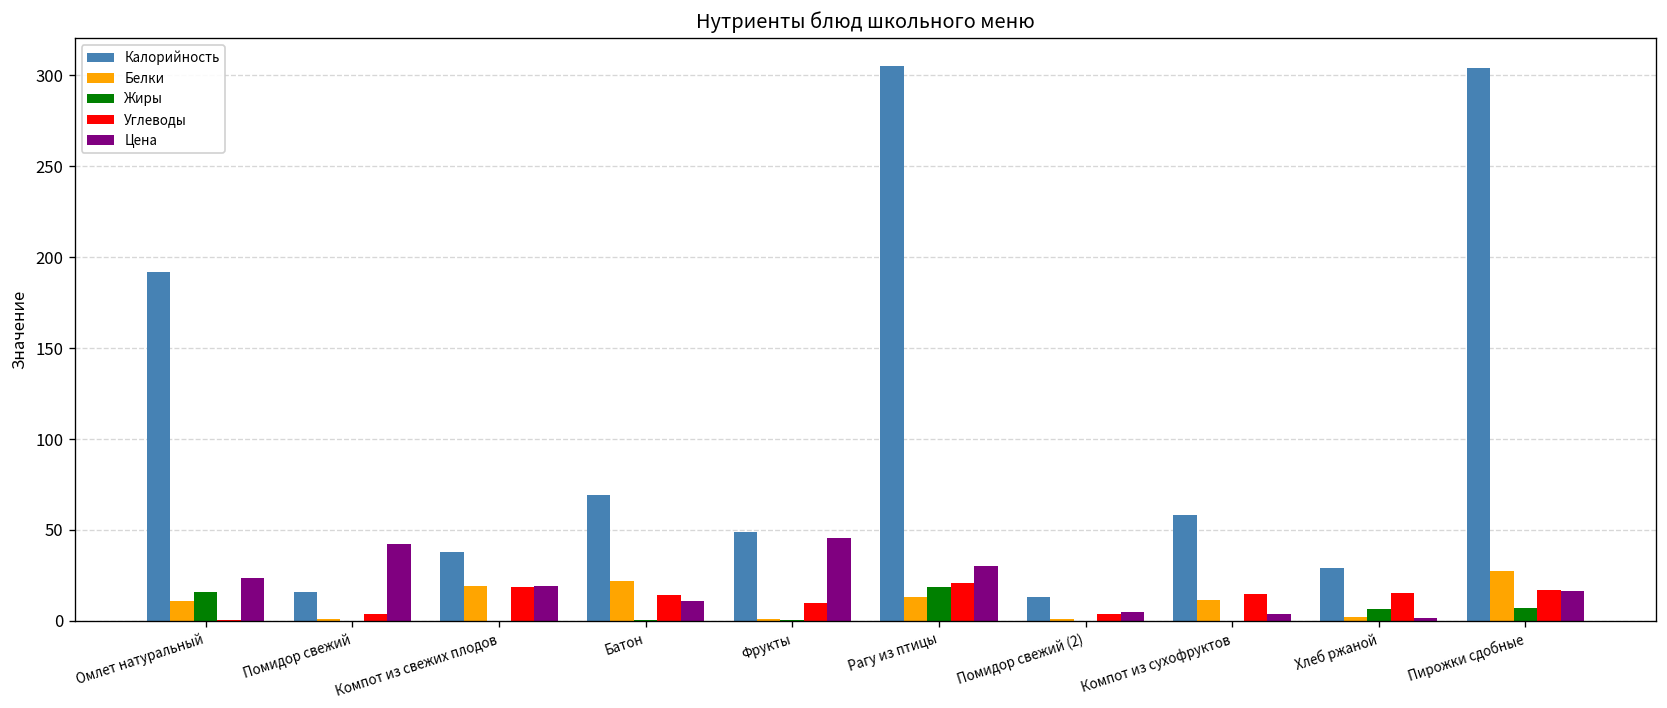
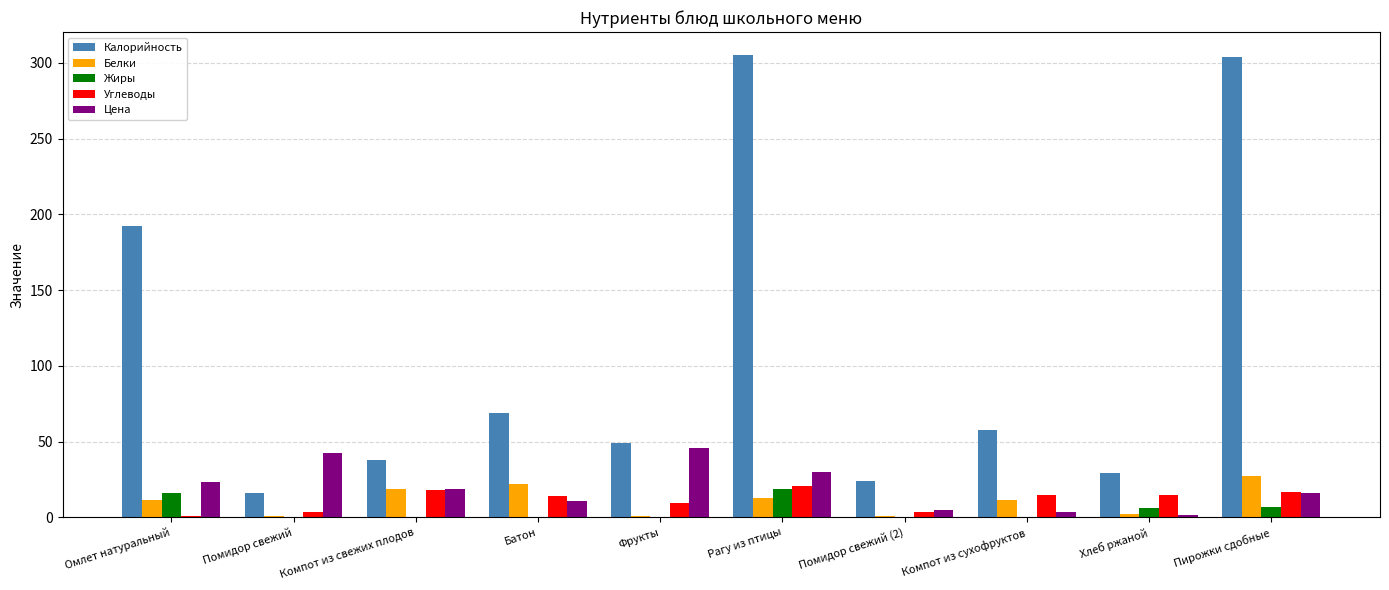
  {
    "Калорийность": {
      "Омлет натуральный": 192,
      "Помидор свежий": 16,
      "Компот из свежих плодов": 38,
      "Батон": 69,
      "Фрукты": 49,
      "Рагу из птицы": 305,
-     "Помидор свежий (2)": 13,
+     "Помидор свежий (2)": 24,
      "Компот из сухофруктов": 58,
      "Хлеб ржаной": 29,
      "Пирожки сдобные": 304
    },
    "Белки": {
      "Омлет натуральный": 11,
      "Компот из свежих плодов": 19,
      "Батон": 22,
      "Рагу из птицы": 13,
      "Компот из сухофруктов": 12,
      "Хлеб ржаной": 2,
      "Пирожки сдобные": 28
    },
    "Жиры": {
      "Омлет натуральный": 16,
      "Рагу из птицы": 19,
      "Компот из сухофруктов": 0,
      "Хлеб ржаной": 6,
      "Пирожки сдобные": 7
    },
    "Углеводы": {
      "Помидор свежий": 4,
      "Компот из свежих плодов": 18,
      "Батон": 14,
      "Фрукты": 10,
      "Рагу из птицы": 21,
      "Помидор свежий (2)": 4,
      "Компот из сухофруктов": 15,
      "Хлеб ржаной": 15,
      "Пирожки сдобные": 17
    },
    "Цена": {
      "Омлет натуральный": 24,
      "Помидор свежий": 42,
      "Компот из свежих плодов": 19,
      "Батон": 11,
      "Фрукты": 46,
      "Рагу из птицы": 30,
      "Помидор свежий (2)": 5,
      "Компот из сухофруктов": 4,
      "Хлеб ржаной": 2,
      "Пирожки сдобные": 16
    }
  }
